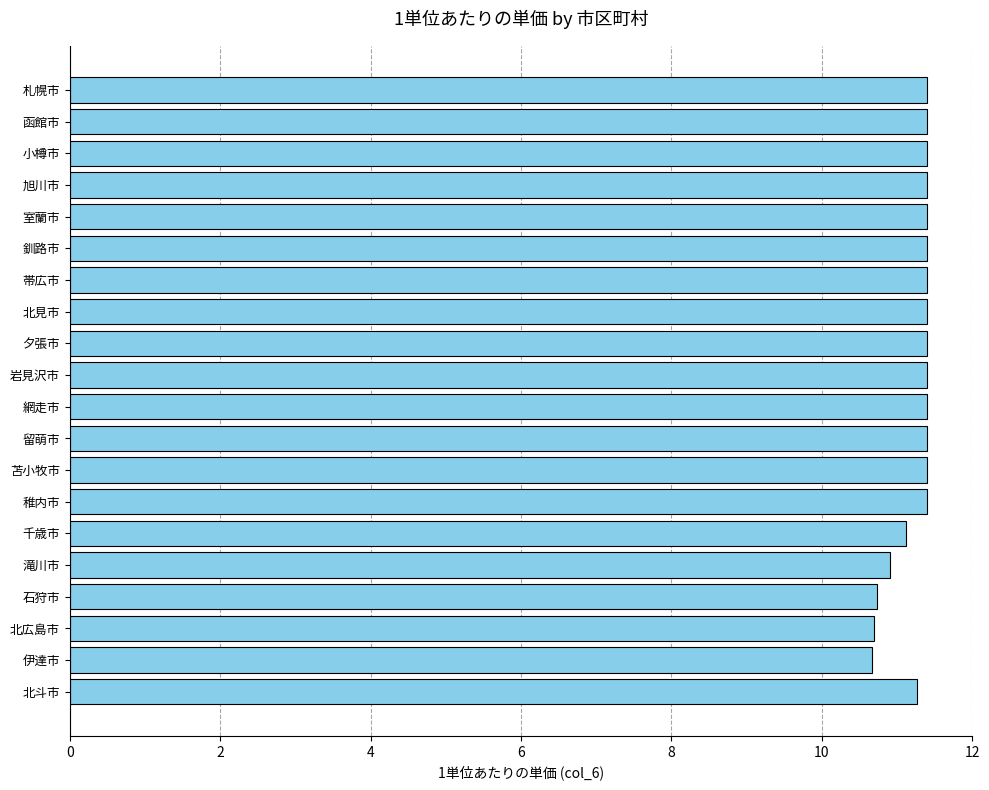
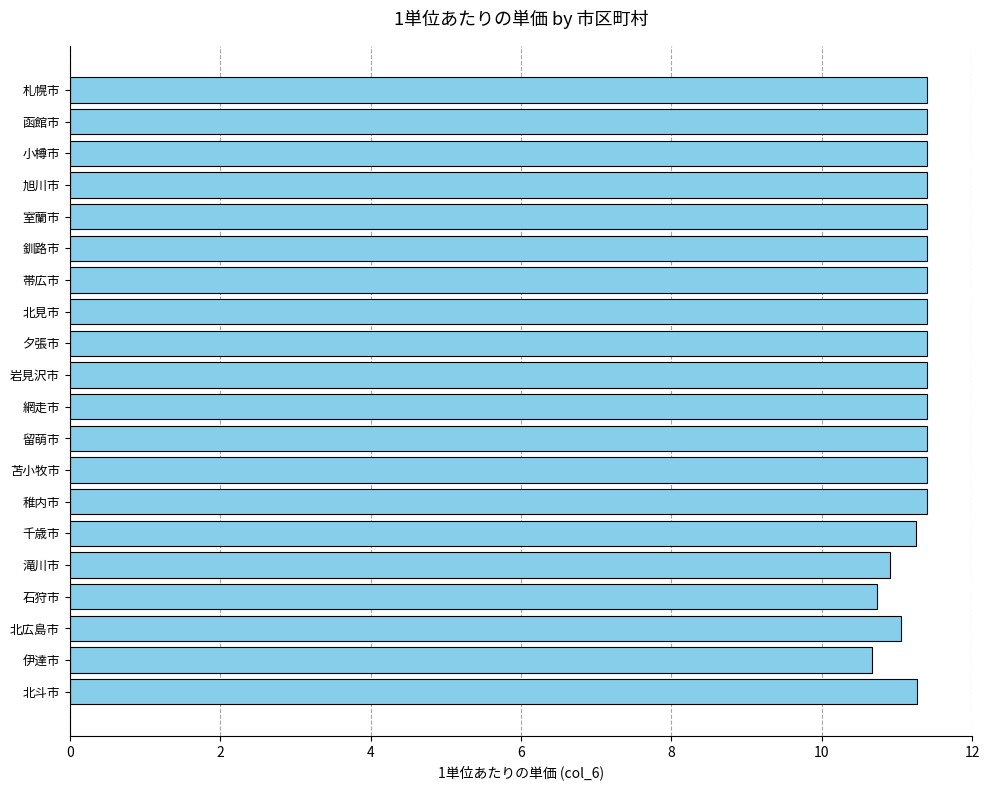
  {
    "札幌市": 11.4,
    "函館市": 11.4,
    "小樽市": 11.4,
    "旭川市": 11.4,
    "室蘭市": 11.4,
    "釧路市": 11.4,
    "帯広市": 11.4,
    "北見市": 11.4,
    "夕張市": 11.4,
    "岩見沢市": 11.4,
    "網走市": 11.4,
    "留萌市": 11.4,
    "苫小牧市": 11.4,
    "稚内市": 11.4,
-   "千歳市": 11.1,
+   "千歳市": 11.3,
    "滝川市": 10.9,
    "石狩市": 10.7,
-   "北広島市": 10.7,
+   "北広島市": 11.1,
    "伊達市": 10.7,
    "北斗市": 11.3
  }
